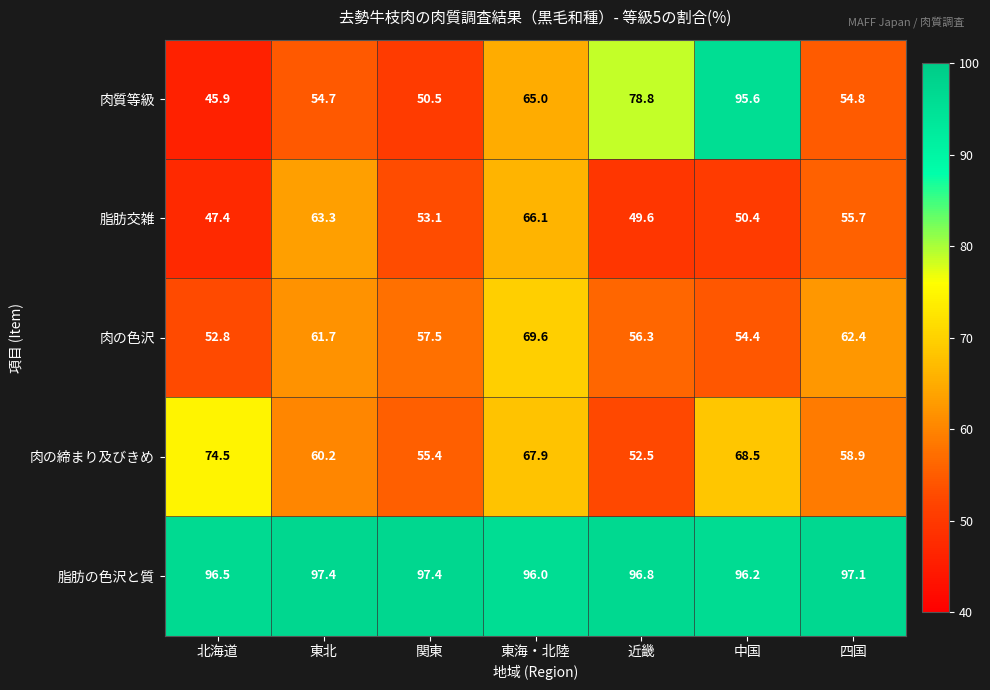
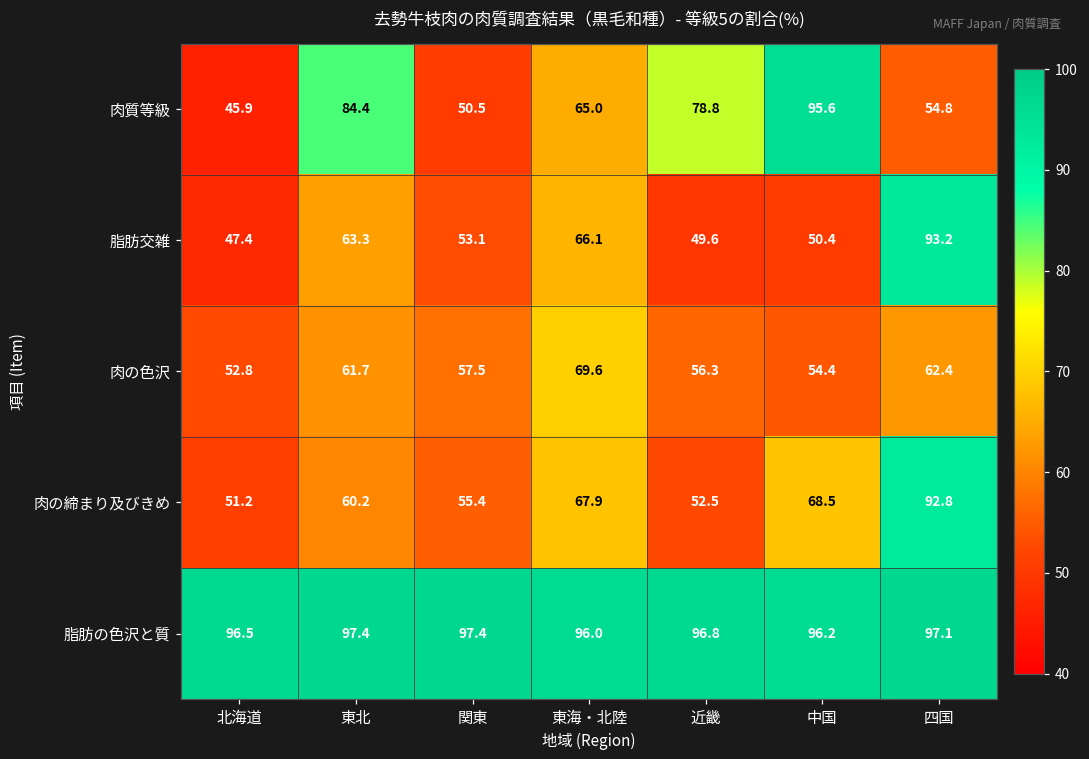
  {
    "肉質等級": {
      "北海道": 45.9,
-     "東北": 54.7,
+     "東北": 84.4,
      "関東": 50.5,
      "東海・北陸": 65.0,
      "近畿": 78.8,
      "中国": 95.6,
      "四国": 54.8
    },
    "脂肪交雑": {
      "北海道": 47.4,
      "東北": 63.3,
      "関東": 53.1,
      "東海・北陸": 66.1,
      "近畿": 49.6,
      "中国": 50.4,
-     "四国": 55.7
+     "四国": 93.2
    },
    "肉の色沢": {
      "北海道": 52.8,
      "東北": 61.7,
      "関東": 57.5,
      "東海・北陸": 69.6,
      "近畿": 56.3,
      "中国": 54.4,
      "四国": 62.4
    },
    "肉の締まり及びきめ": {
-     "北海道": 74.5,
+     "北海道": 51.2,
      "東北": 60.2,
      "関東": 55.4,
      "東海・北陸": 67.9,
      "近畿": 52.5,
      "中国": 68.5,
-     "四国": 58.9
+     "四国": 92.8
    },
    "脂肪の色沢と質": {
      "北海道": 96.5,
      "東北": 97.4,
      "関東": 97.4,
      "東海・北陸": 96.0,
      "近畿": 96.8,
      "中国": 96.2,
      "四国": 97.1
    }
  }
